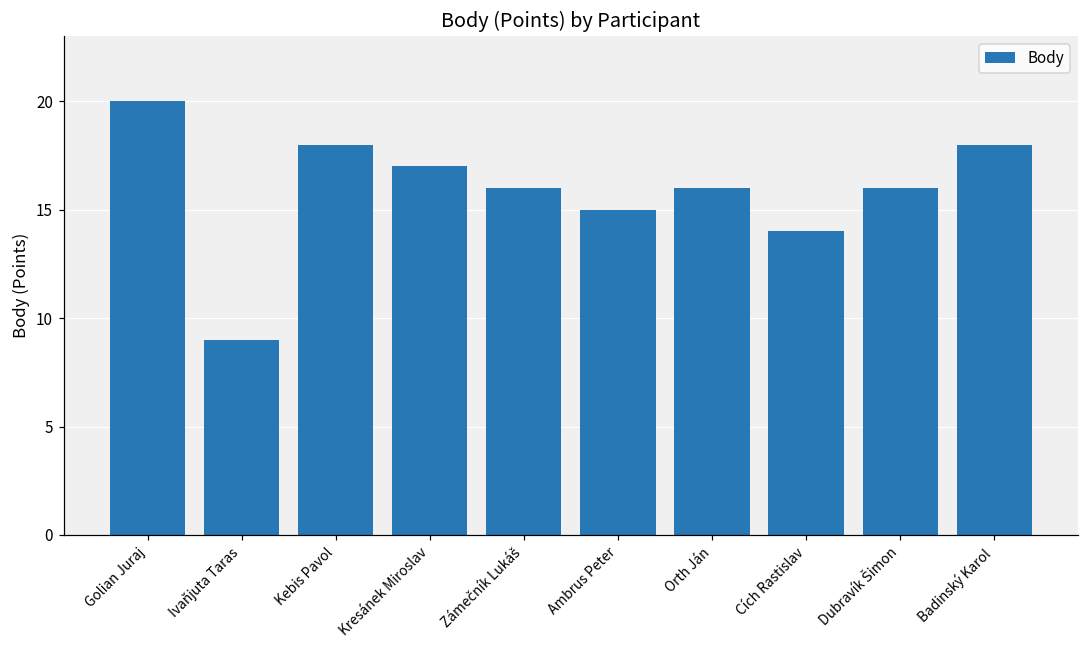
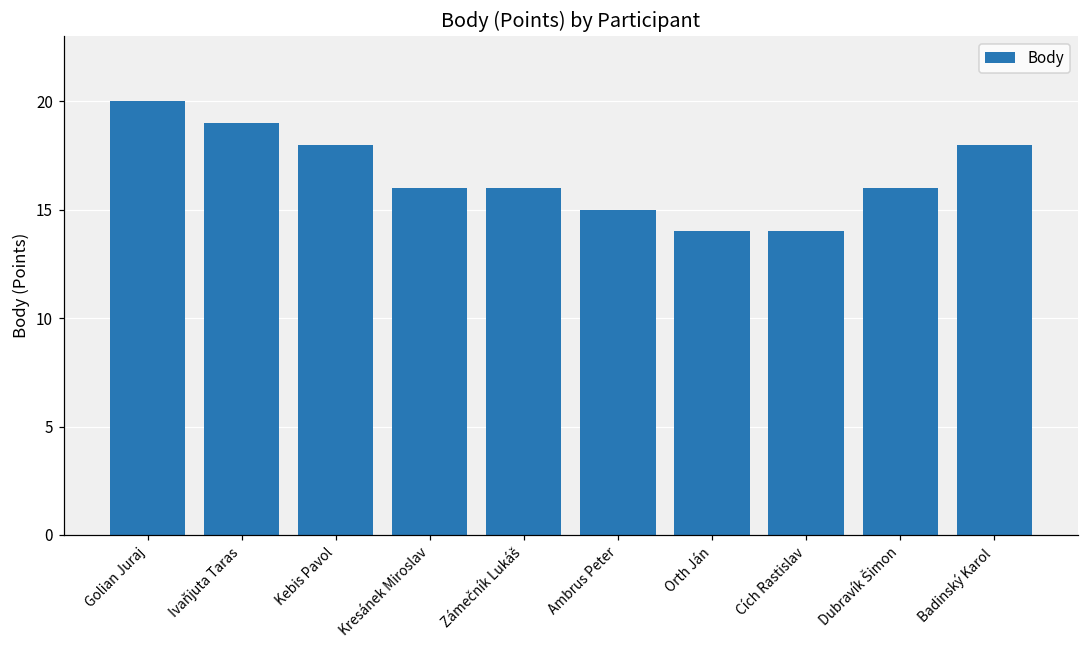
  {
    "Golian Juraj": 20,
-   "Ivaňjuta Taras": 9,
+   "Ivaňjuta Taras": 19,
    "Kebis Pavol": 18,
-   "Kresánek Miroslav": 17,
+   "Kresánek Miroslav": 16,
    "Zámečník Lukáš": 16,
    "Ambrus Peter": 15,
-   "Orth Ján": 16,
+   "Orth Ján": 14,
    "Cích Rastislav": 14,
    "Dubravík Šimon": 16,
    "Badinský Karol": 18
  }
